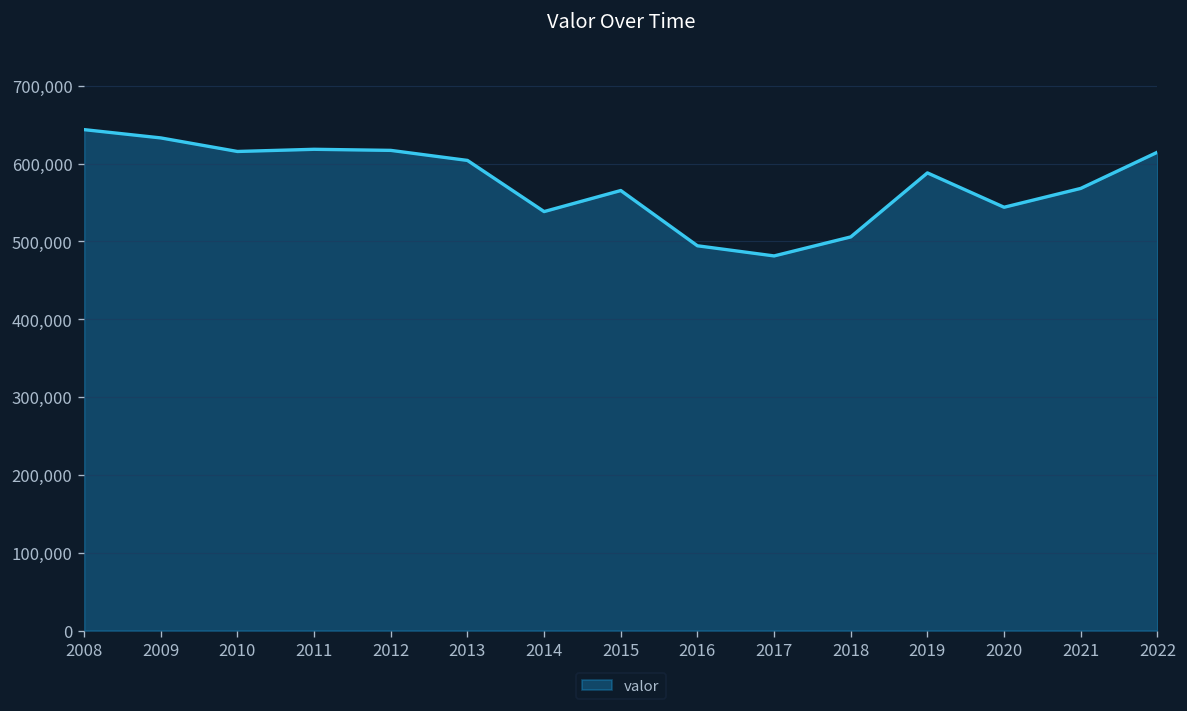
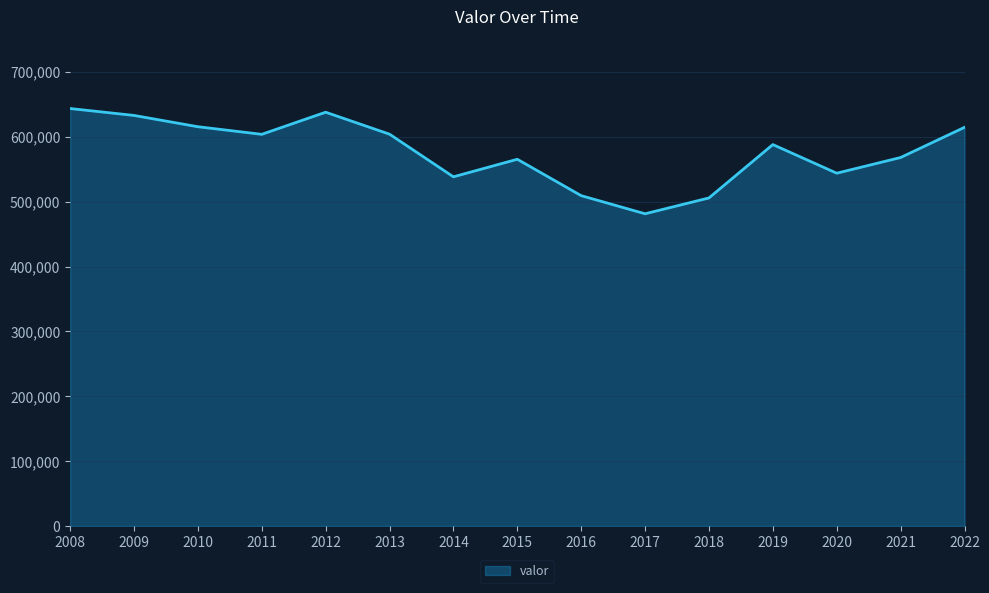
  {
    "2008": "640,000",
    "2009": "630,000",
    "2010": "620,000",
-   "2011": "620,000",
-   "2012": "620,000",
+   "2011": "600,000",
+   "2012": "640,000",
    "2013": "600,000",
    "2014": "540,000",
    "2015": "570,000",
-   "2016": "490,000",
+   "2016": "510,000",
    "2017": "480,000",
    "2018": "510,000",
    "2019": "590,000",
    "2020": "540,000",
    "2021": "570,000",
    "2022": "610,000"
  }
